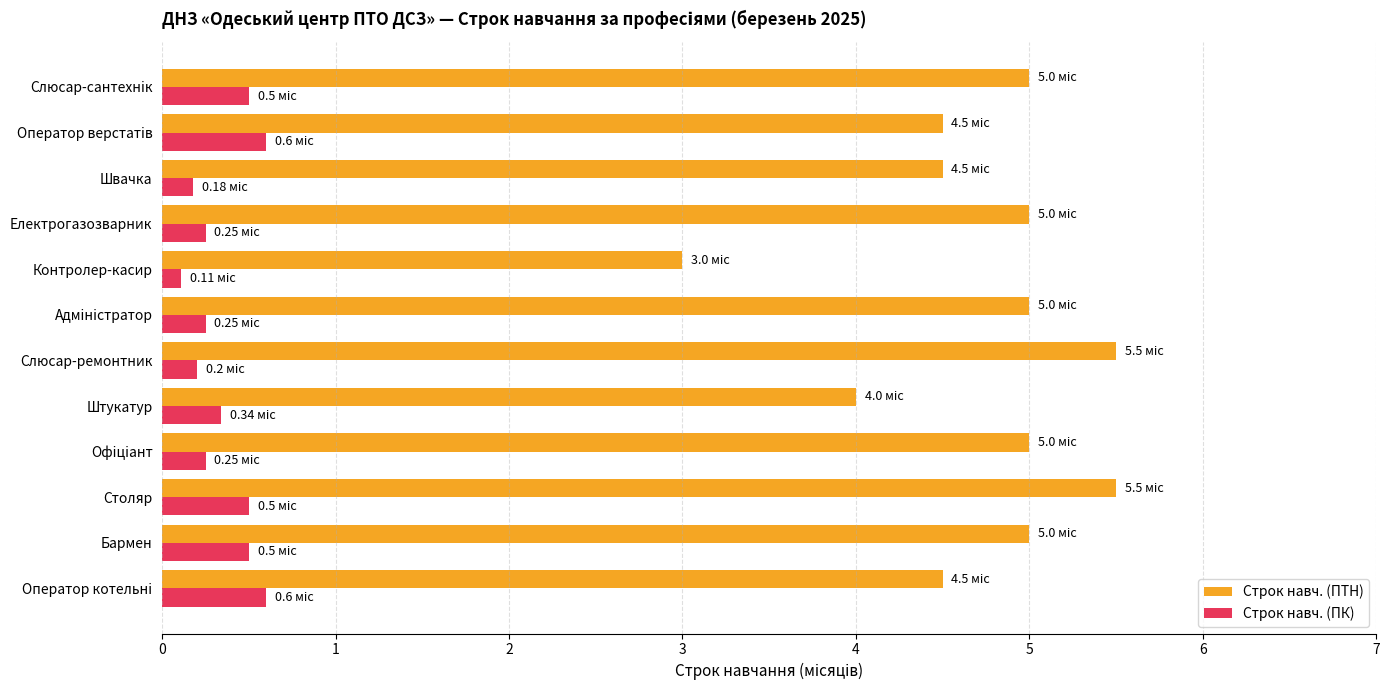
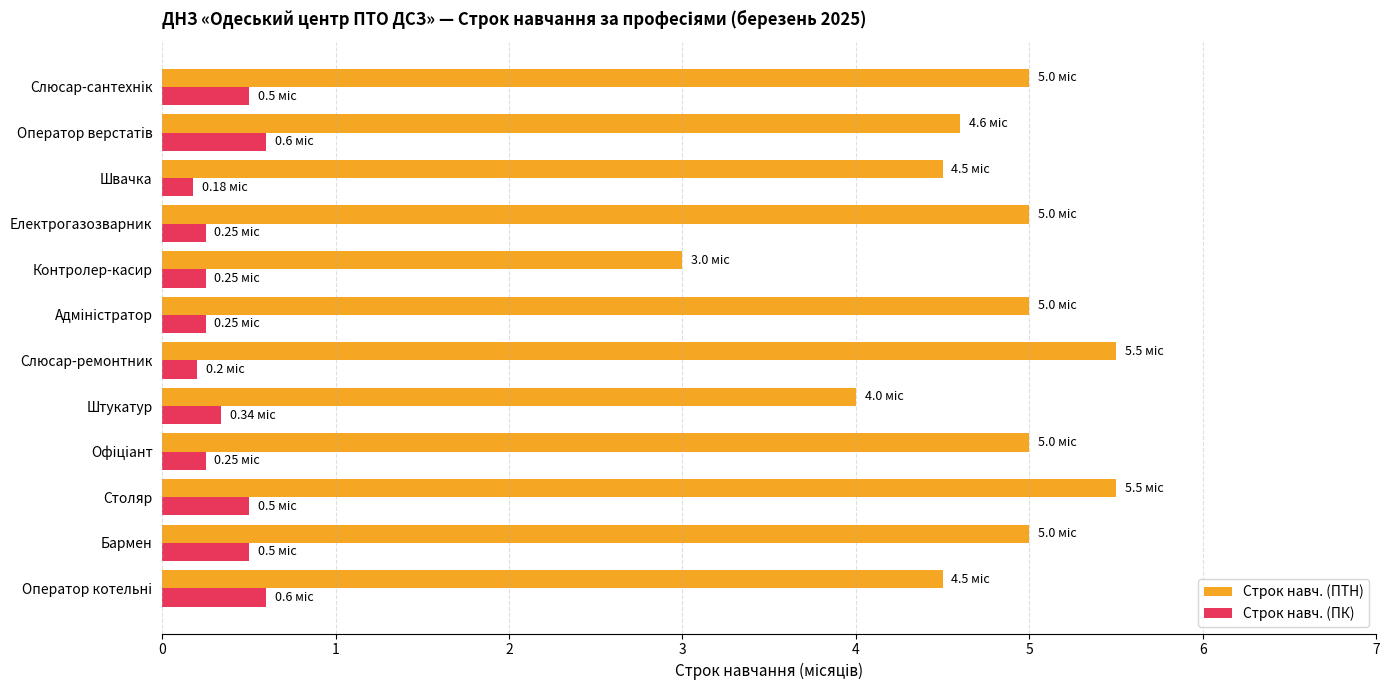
  {
    "Строк навч. (ПТН)": {
      "Слюсар-сантехнік": 5.0,
-     "Оператор верстатів": 4.5,
+     "Оператор верстатів": 4.6,
      "Швачка": 4.5,
      "Електрогазозварник": 5.0,
      "Контролер-касир": 3.0,
      "Адміністратор": 5.0,
      "Слюсар-ремонтник": 5.5,
      "Штукатур": 4.0,
      "Офіціант": 5.0,
      "Столяр": 5.5,
      "Бармен": 5.0,
      "Оператор котельні": 4.5
    },
    "Строк навч. (ПК)": {
      "Слюсар-сантехнік": 0.5,
      "Оператор верстатів": 0.6,
      "Швачка": 0.18,
      "Електрогазозварник": 0.25,
-     "Контролер-касир": 0.11,
+     "Контролер-касир": 0.25,
      "Адміністратор": 0.25,
      "Слюсар-ремонтник": 0.2,
      "Штукатур": 0.34,
      "Офіціант": 0.25,
      "Столяр": 0.5,
      "Бармен": 0.5,
      "Оператор котельні": 0.6
    }
  }
